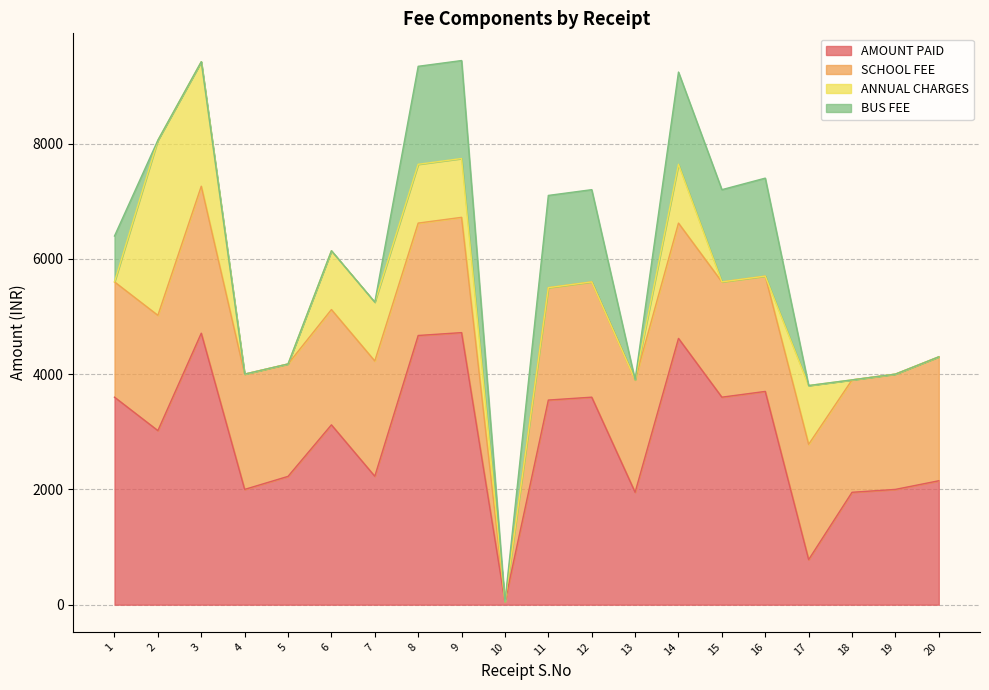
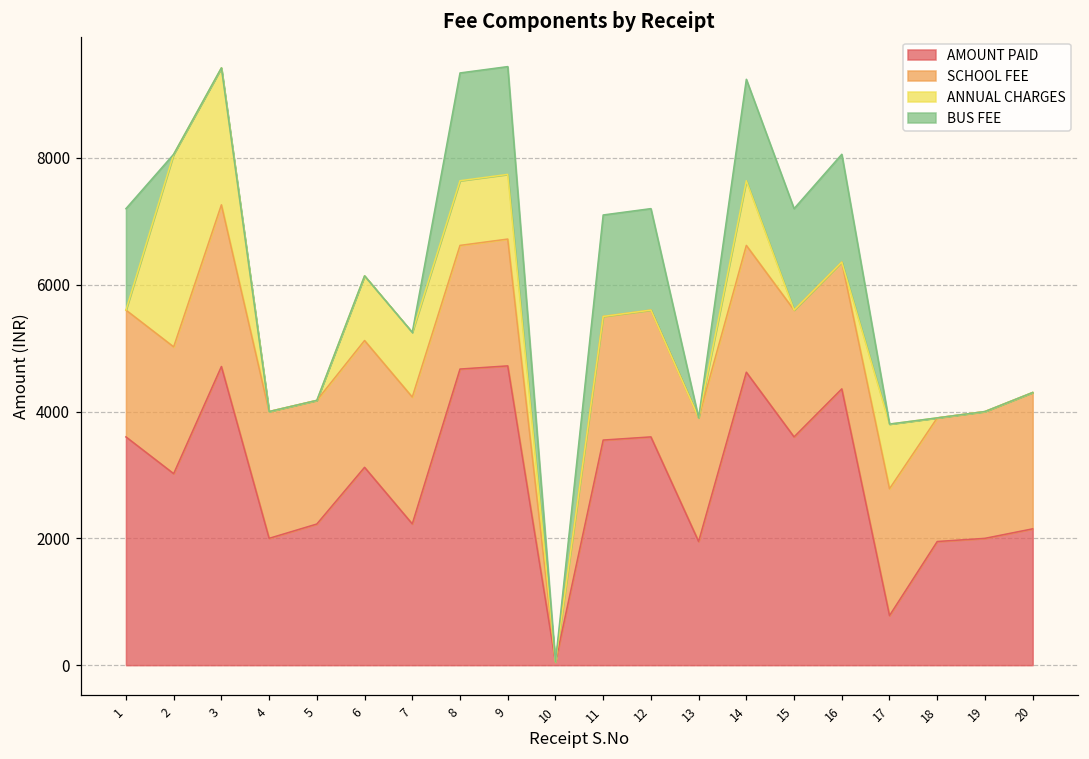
  {
    "AMOUNT PAID": {
      "1": 3600,
      "2": 3000,
      "3": 4700,
      "4": 2000,
      "5": 2200,
      "6": 3100,
      "7": 2200,
      "8": 4700,
      "9": 4700,
      "11": 3600,
      "12": 3600,
      "13": 2000,
      "14": 4600,
      "15": 3600,
-     "16": 3700,
+     "16": 4400,
      "17": 800,
      "18": 2000,
      "19": 2000,
      "20": 2200
    },
    "SCHOOL FEE": {
      "2": 2000,
      "3": 2600,
      "6": 2000,
      "7": 2000,
      "8": 2000,
      "9": 2000,
      "14": 2000,
      "17": 2000
    },
    "ANNUAL CHARGES": {
      "8": 1000,
      "9": 1000,
      "14": 1000
    },
    "BUS FEE": {
-     "1": 800,
+     "1": 1600,
      "8": 1700,
      "9": 1700,
      "11": 1600,
      "12": 1600,
      "14": 1600,
      "15": 1600,
      "16": 1700
    }
  }
